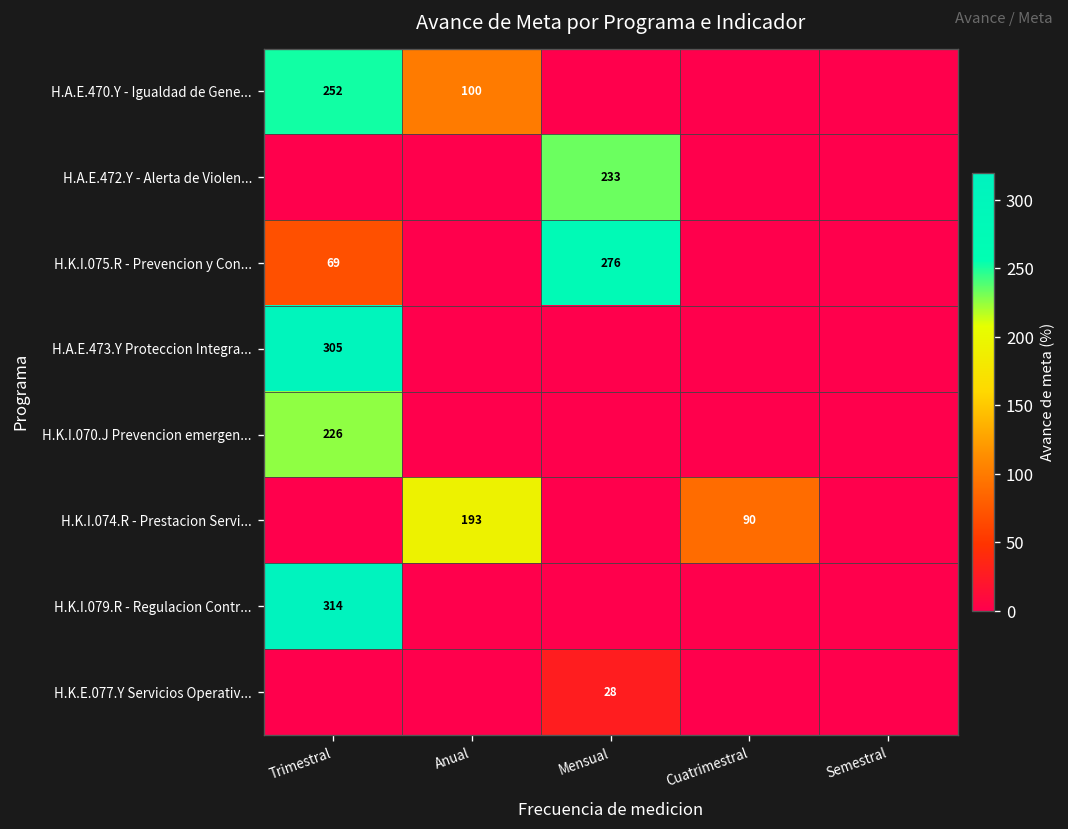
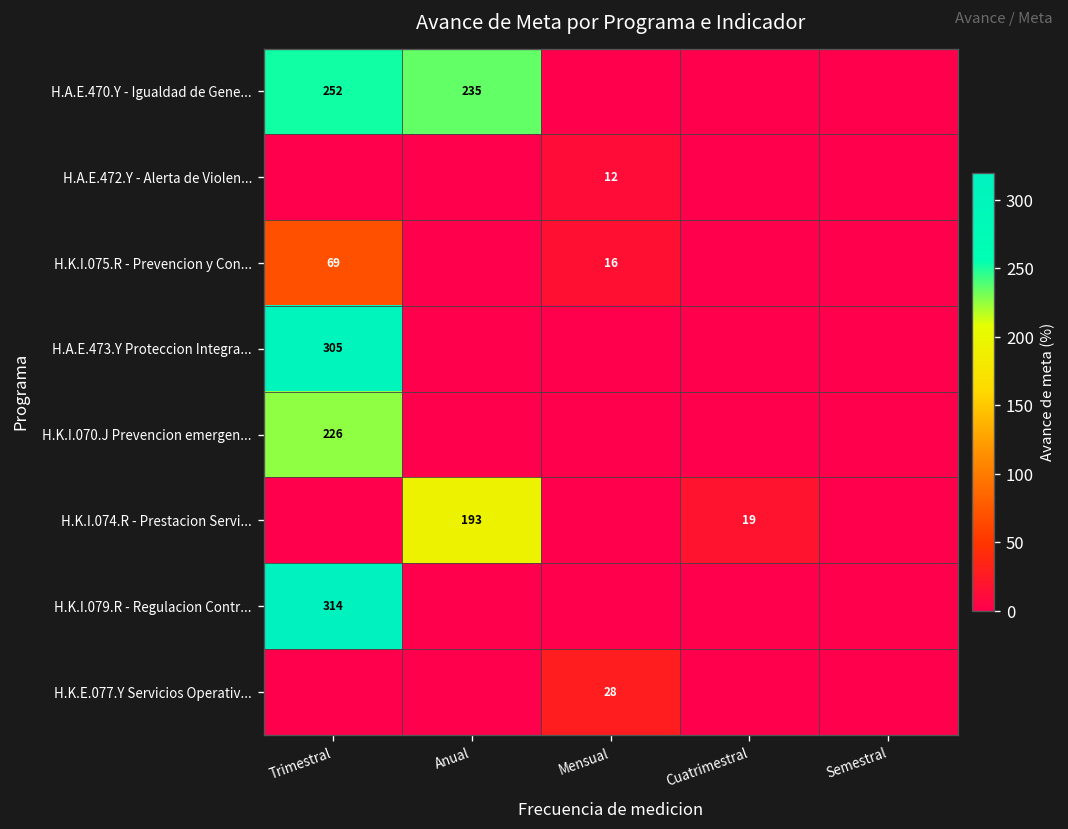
  {
    "H.A.E.470.Y - Igualdad de Gene...": {
      "Trimestral": 252,
-     "Anual": 100
+     "Anual": 235
    },
    "H.A.E.472.Y - Alerta de Violen...": {
-     "Mensual": 233
+     "Mensual": 12
    },
    "H.K.I.075.R - Prevencion y Con...": {
      "Trimestral": 69,
-     "Mensual": 276
+     "Mensual": 16
    },
    "H.A.E.473.Y Proteccion Integra...": {
      "Trimestral": 305
    },
    "H.K.I.070.J Prevencion emergen...": {
      "Trimestral": 226
    },
    "H.K.I.074.R - Prestacion Servi...": {
      "Anual": 193,
-     "Cuatrimestral": 90
+     "Cuatrimestral": 19
    },
    "H.K.I.079.R - Regulacion Contr...": {
      "Trimestral": 314
    },
    "H.K.E.077.Y Servicios Operativ...": {
      "Mensual": 28
    }
  }
